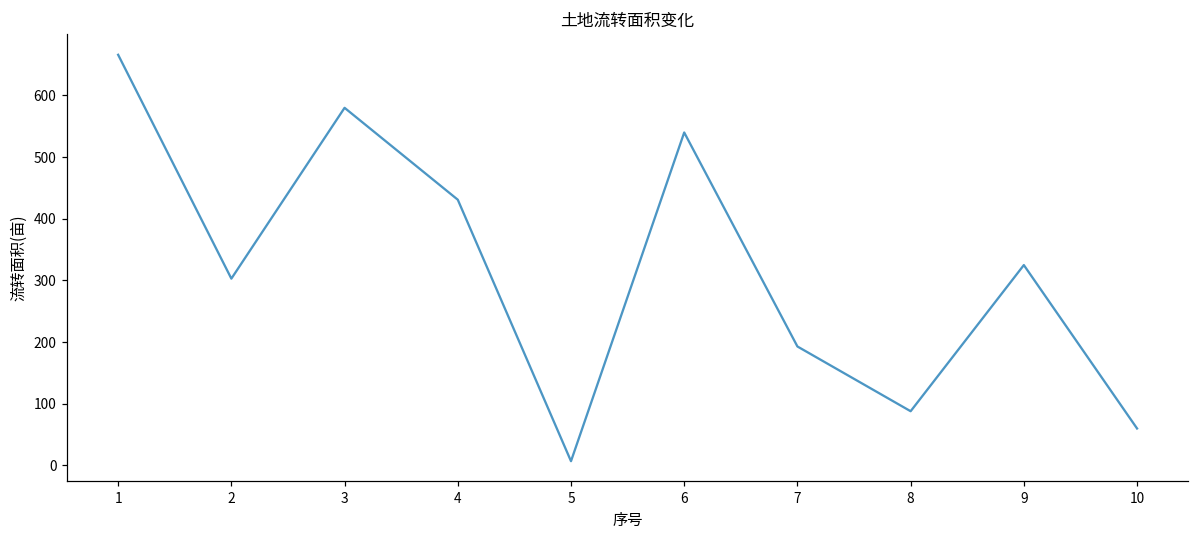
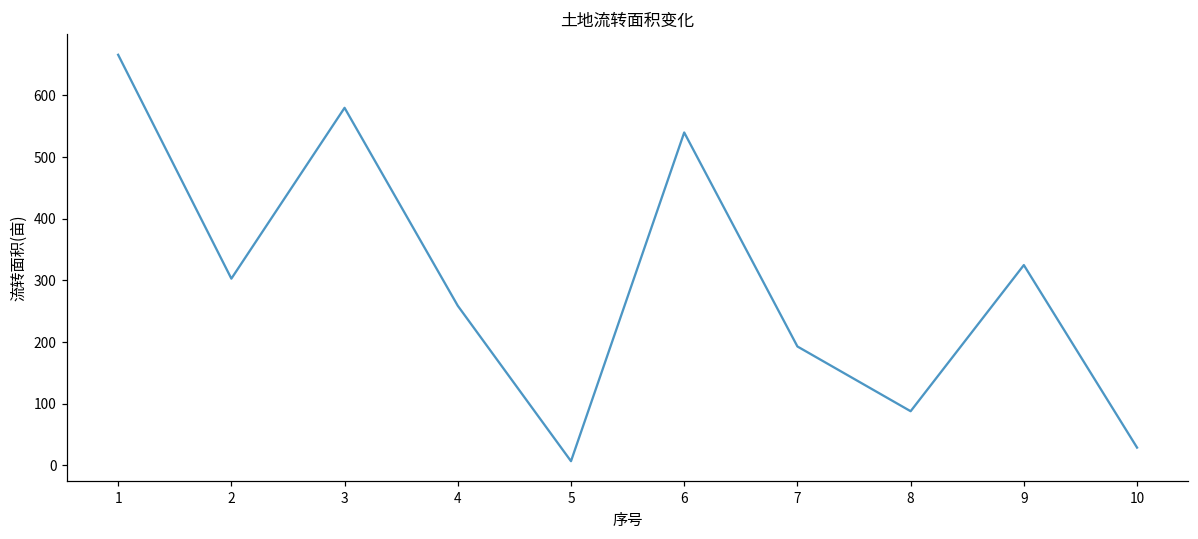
  {
    "1": 670,
    "2": 300,
    "3": 580,
-   "4": 430,
+   "4": 260,
    "5": 10,
    "6": 540,
    "7": 190,
    "8": 90,
    "9": 330,
-   "10": 60
+   "10": 30
  }
